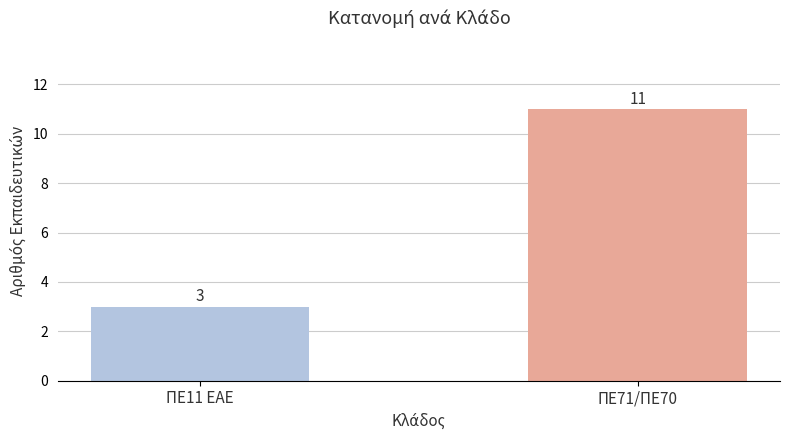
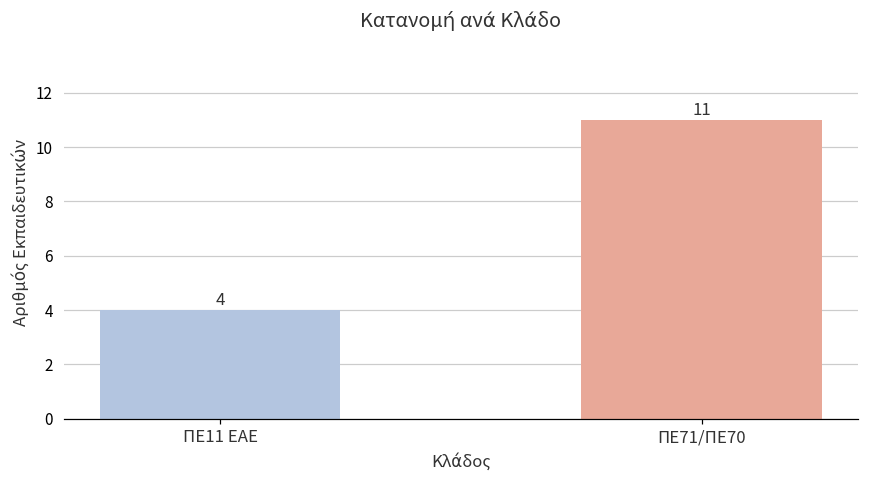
  {
-   "ΠΕ11 ΕΑΕ": 3,
+   "ΠΕ11 ΕΑΕ": 4,
    "ΠΕ71/ΠΕ70": 11
  }
